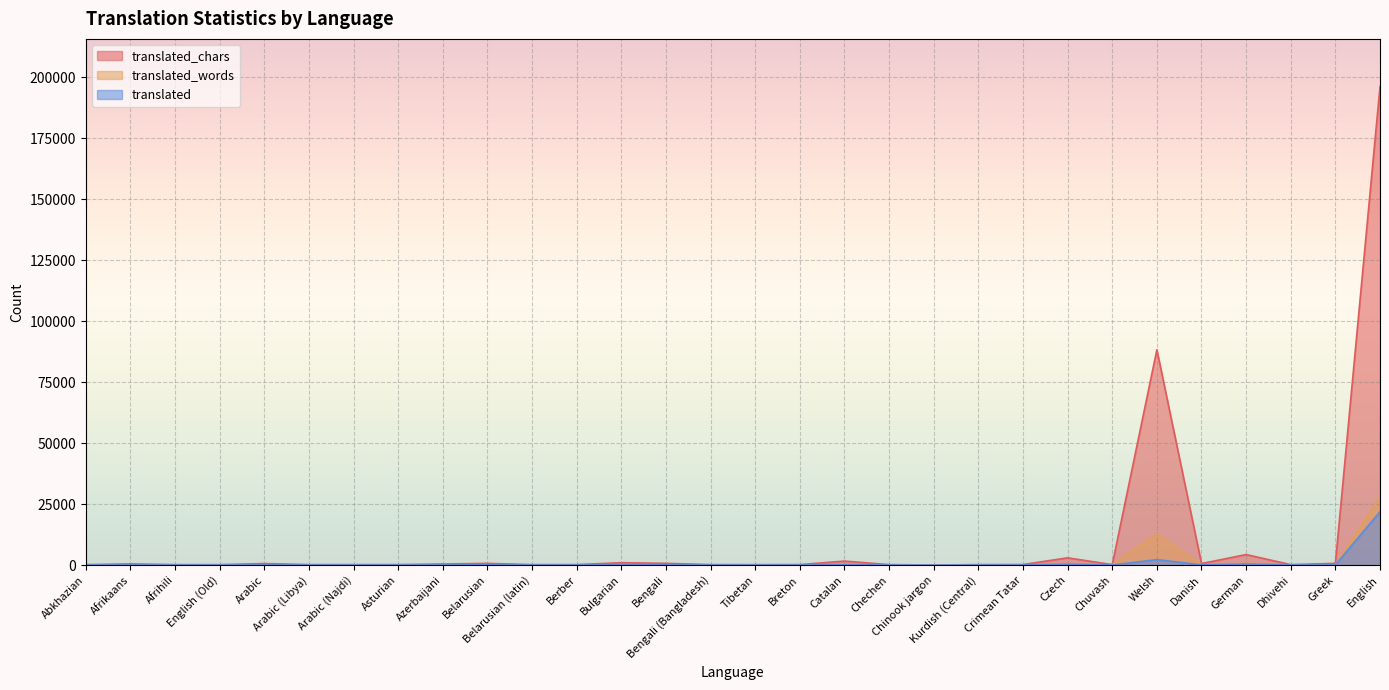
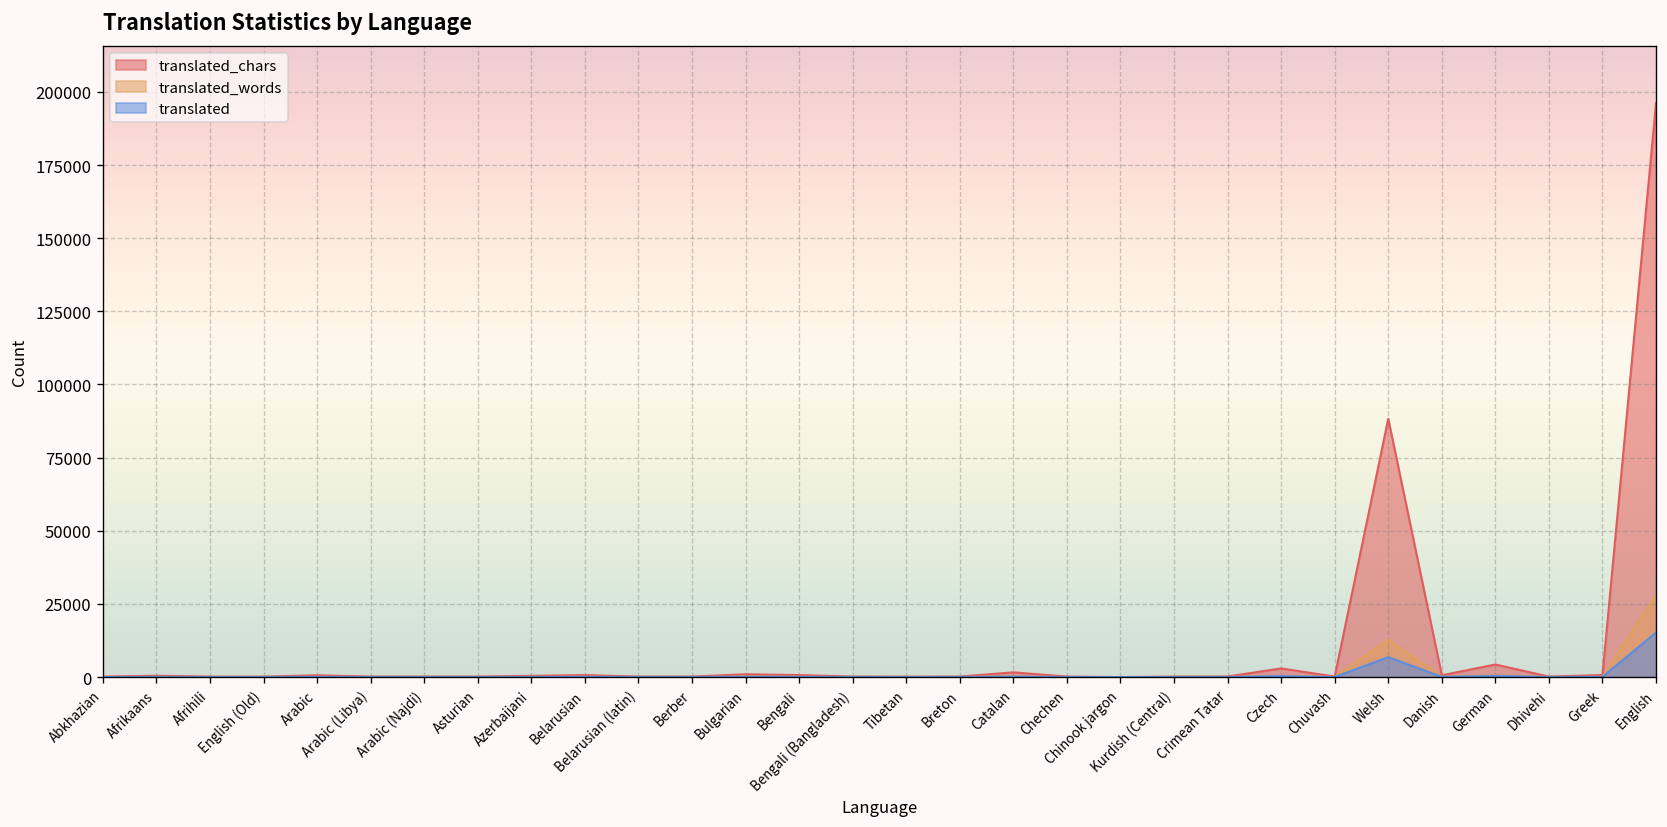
  {
    "translated": {
-     "Welsh": 2000,
-     "English": 22000
+     "Welsh": 7000,
+     "English": 15000
    }
  }
